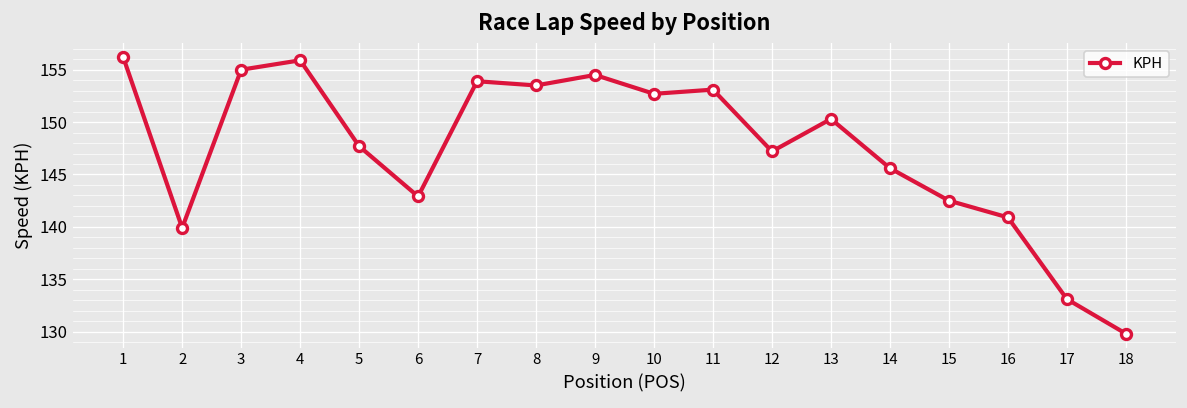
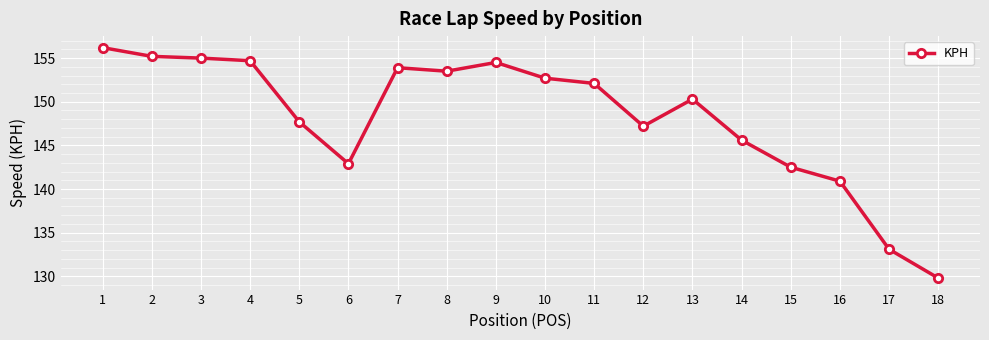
  {
    "1": 156,
-   "2": 140,
+   "2": 155,
    "3": 155,
-   "4": 156,
+   "4": 155,
    "5": 148,
    "6": 143,
    "7": 154,
    "8": 154,
    "9": 155,
    "10": 153,
-   "11": 153,
+   "11": 152,
    "12": 147,
    "13": 150,
    "14": 146,
    "15": 143,
    "16": 141,
    "17": 133,
    "18": 130
  }
